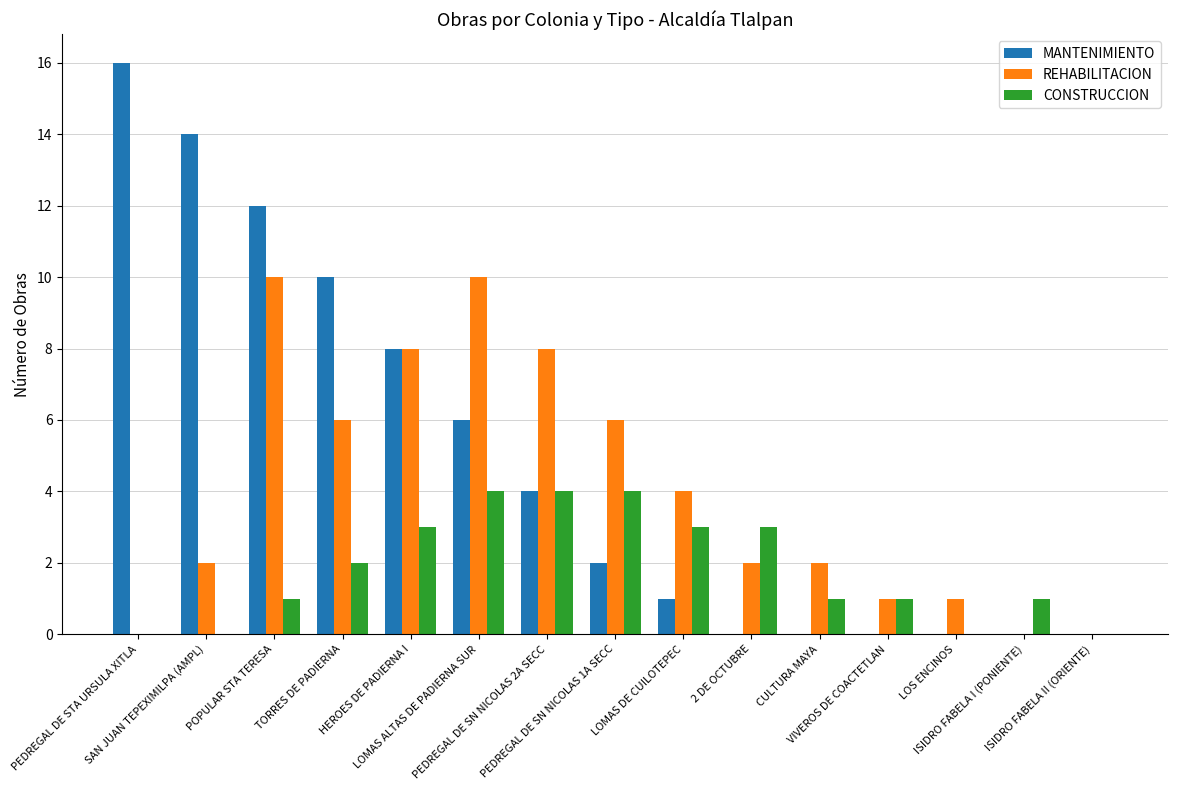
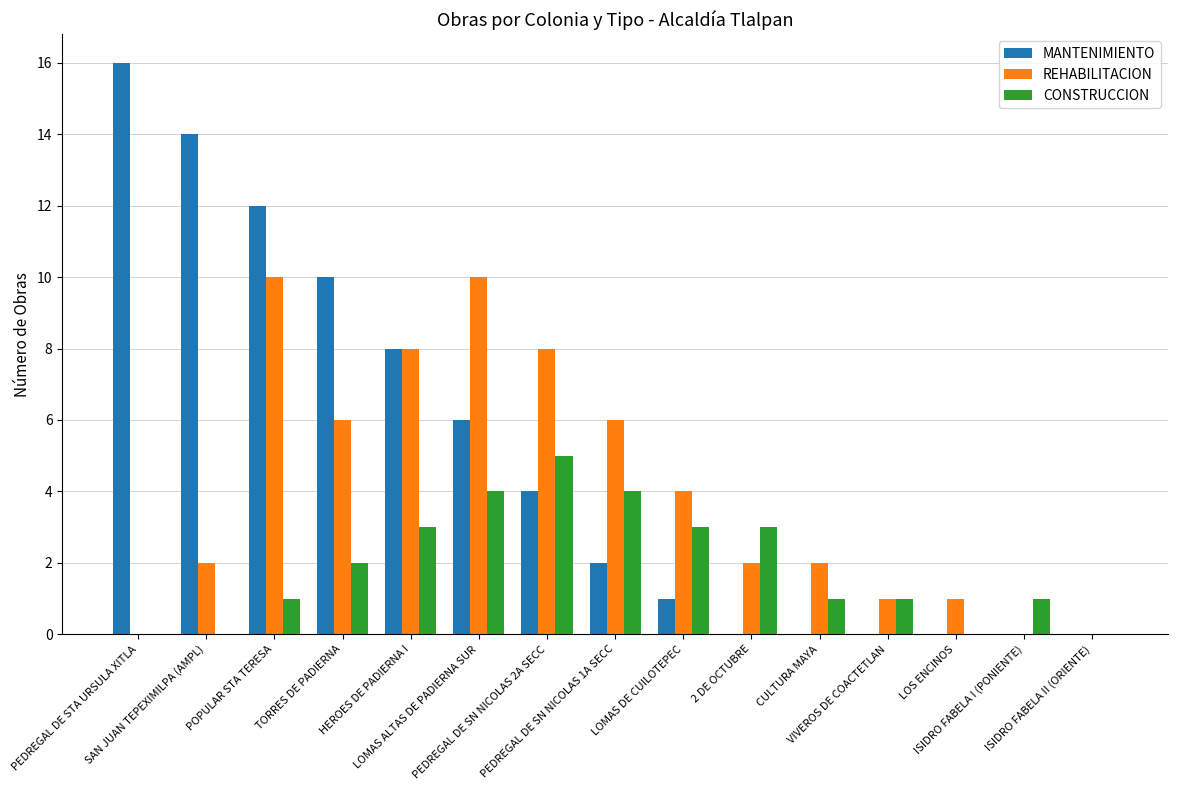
  {
    "MANTENIMIENTO": {
      "PEDREGAL DE STA URSULA XITLA": 16,
      "SAN JUAN TEPEXIMILPA (AMPL)": 14,
      "POPULAR STA TERESA": 12,
      "TORRES DE PADIERNA": 10,
      "HEROES DE PADIERNA I": 8,
      "LOMAS ALTAS DE PADIERNA SUR": 6,
      "PEDREGAL DE SN NICOLAS 2A SECC": 4,
      "PEDREGAL DE SN NICOLAS 1A SECC": 2,
      "LOMAS DE CUILOTEPEC": 1,
      "2 DE OCTUBRE": 0,
      "CULTURA MAYA": 0,
      "VIVEROS DE COACTETLAN": 0,
      "LOS ENCINOS": 0,
      "ISIDRO FABELA I (PONIENTE)": 0,
      "ISIDRO FABELA II (ORIENTE)": 0
    },
    "REHABILITACION": {
      "PEDREGAL DE STA URSULA XITLA": 0,
      "SAN JUAN TEPEXIMILPA (AMPL)": 2,
      "POPULAR STA TERESA": 10,
      "TORRES DE PADIERNA": 6,
      "HEROES DE PADIERNA I": 8,
      "LOMAS ALTAS DE PADIERNA SUR": 10,
      "PEDREGAL DE SN NICOLAS 2A SECC": 8,
      "PEDREGAL DE SN NICOLAS 1A SECC": 6,
      "LOMAS DE CUILOTEPEC": 4,
      "2 DE OCTUBRE": 2,
      "CULTURA MAYA": 2,
      "VIVEROS DE COACTETLAN": 1,
      "LOS ENCINOS": 1,
      "ISIDRO FABELA I (PONIENTE)": 0,
      "ISIDRO FABELA II (ORIENTE)": 0
    },
    "CONSTRUCCION": {
      "PEDREGAL DE STA URSULA XITLA": 0,
      "SAN JUAN TEPEXIMILPA (AMPL)": 0,
      "POPULAR STA TERESA": 1,
      "TORRES DE PADIERNA": 2,
      "HEROES DE PADIERNA I": 3,
      "LOMAS ALTAS DE PADIERNA SUR": 4,
-     "PEDREGAL DE SN NICOLAS 2A SECC": 4,
+     "PEDREGAL DE SN NICOLAS 2A SECC": 5,
      "PEDREGAL DE SN NICOLAS 1A SECC": 4,
      "LOMAS DE CUILOTEPEC": 3,
      "2 DE OCTUBRE": 3,
      "CULTURA MAYA": 1,
      "VIVEROS DE COACTETLAN": 1,
      "LOS ENCINOS": 0,
      "ISIDRO FABELA I (PONIENTE)": 1,
      "ISIDRO FABELA II (ORIENTE)": 0
    }
  }
